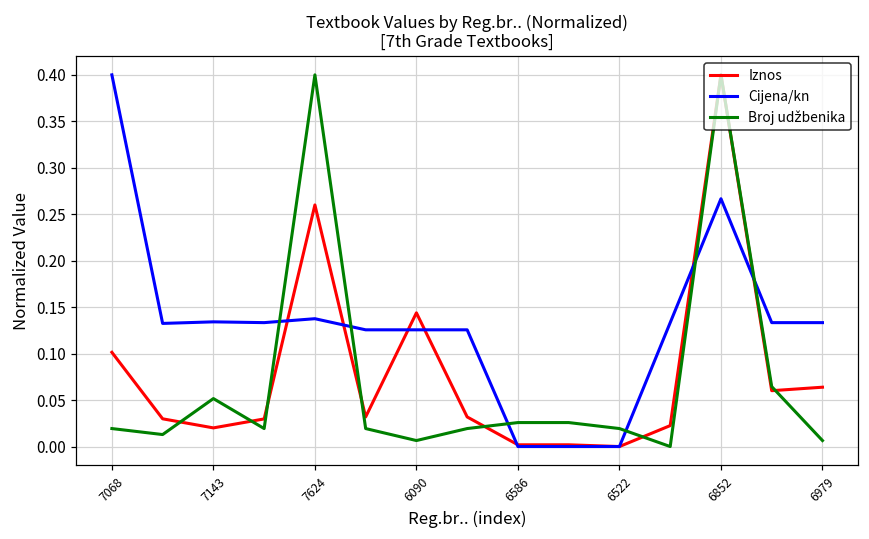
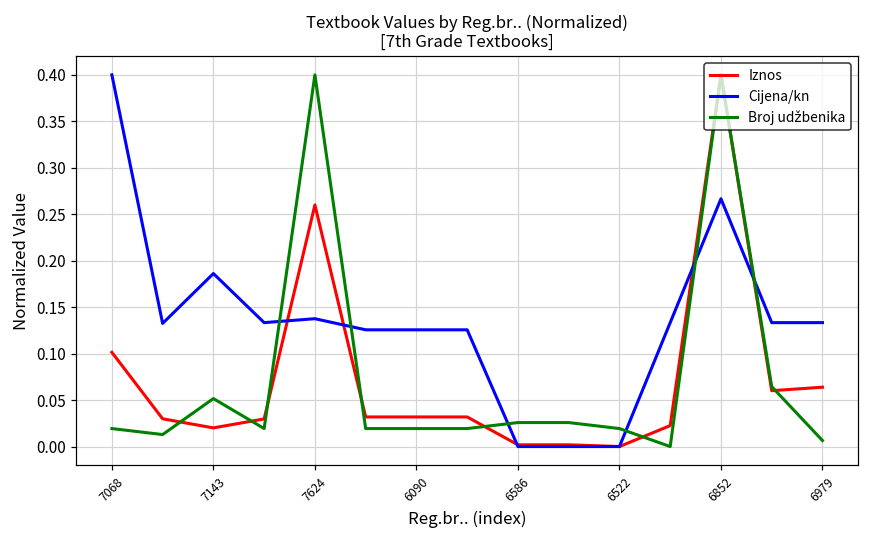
  {
    "Iznos": {
      "7068": 0.10,
      "7143": 0.02,
      "7624": 0.26,
-     "6090": 0.14,
+     "6090": 0.03,
      "6979": 0.06
    },
    "Cijena/kn": {
      "7068": 0.40,
-     "7143": 0.13,
+     "7143": 0.19,
      "7624": 0.14,
      "6090": 0.13,
      "6852": 0.27,
      "6979": 0.13
    },
    "Broj udžbenika": {
      "7068": 0.02,
      "7143": 0.05,
      "7624": 0.40,
-     "6090": 0.01,
+     "6090": 0.02,
      "6586": 0.03,
      "6522": 0.02,
      "6979": 0.01
    }
  }
